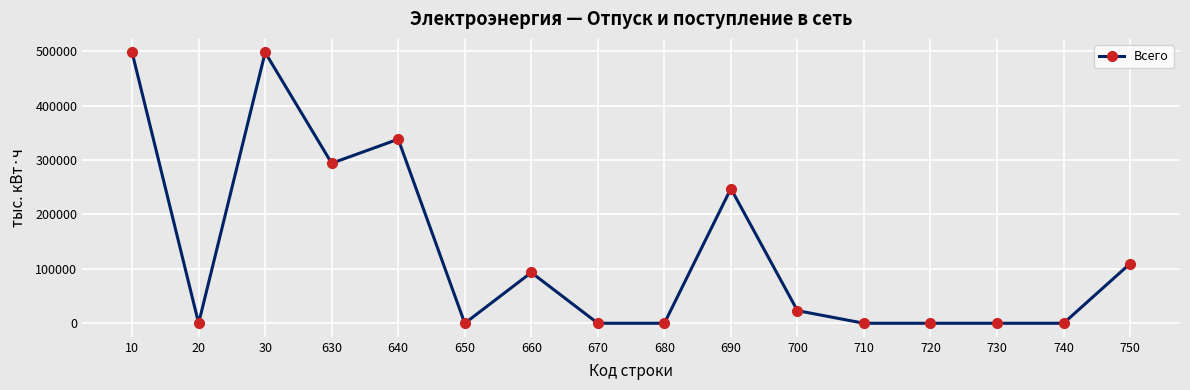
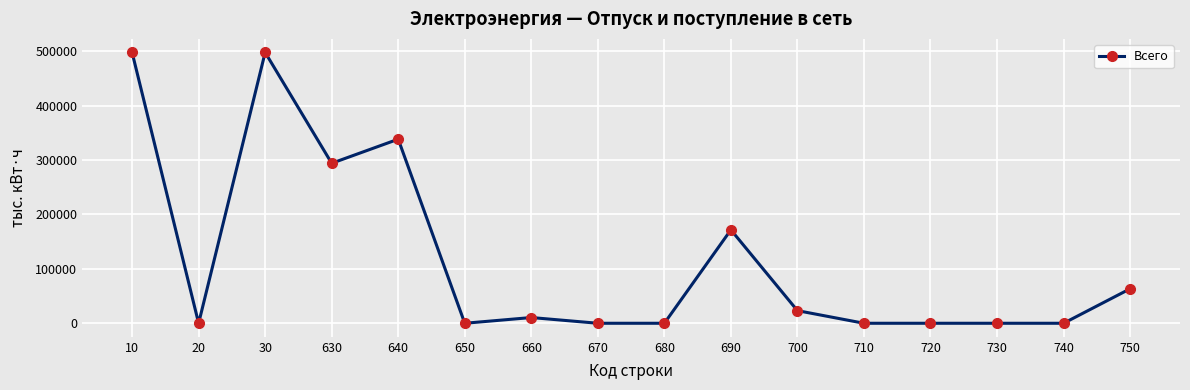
  {
    "10": 500000,
    "20": 0,
    "30": 500000,
    "630": 290000,
    "640": 340000,
    "650": 0,
-   "660": 90000,
+   "660": 10000,
    "670": 0,
    "680": 0,
-   "690": 250000,
+   "690": 170000,
    "700": 20000,
    "710": 0,
    "720": 0,
    "730": 0,
    "740": 0,
-   "750": 110000
+   "750": 60000
  }
